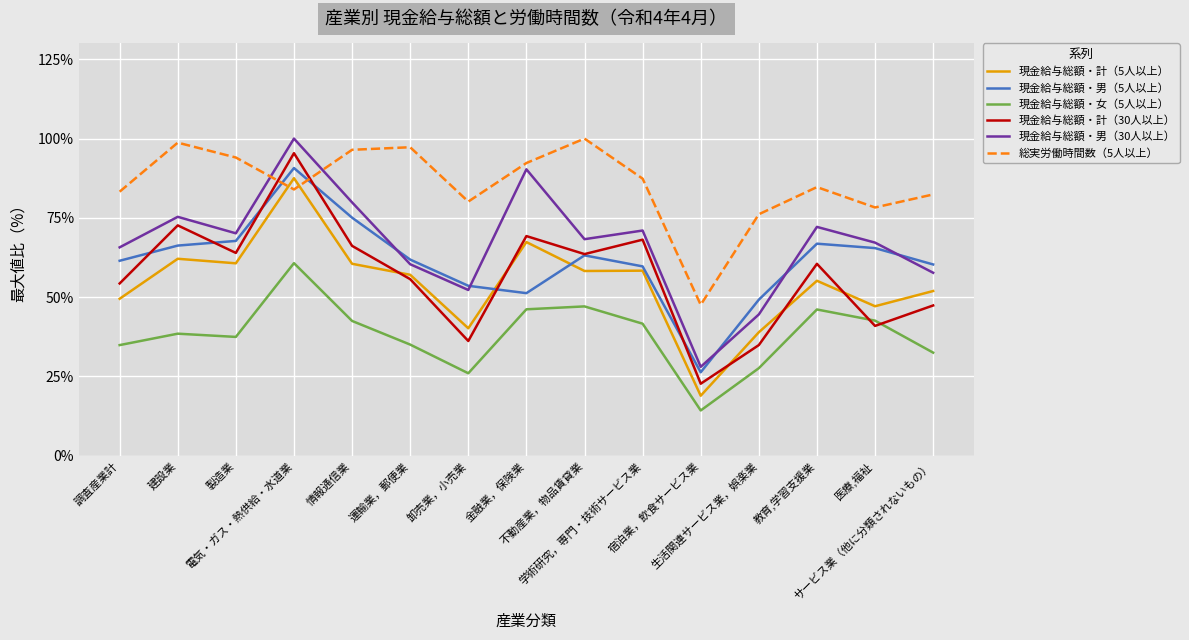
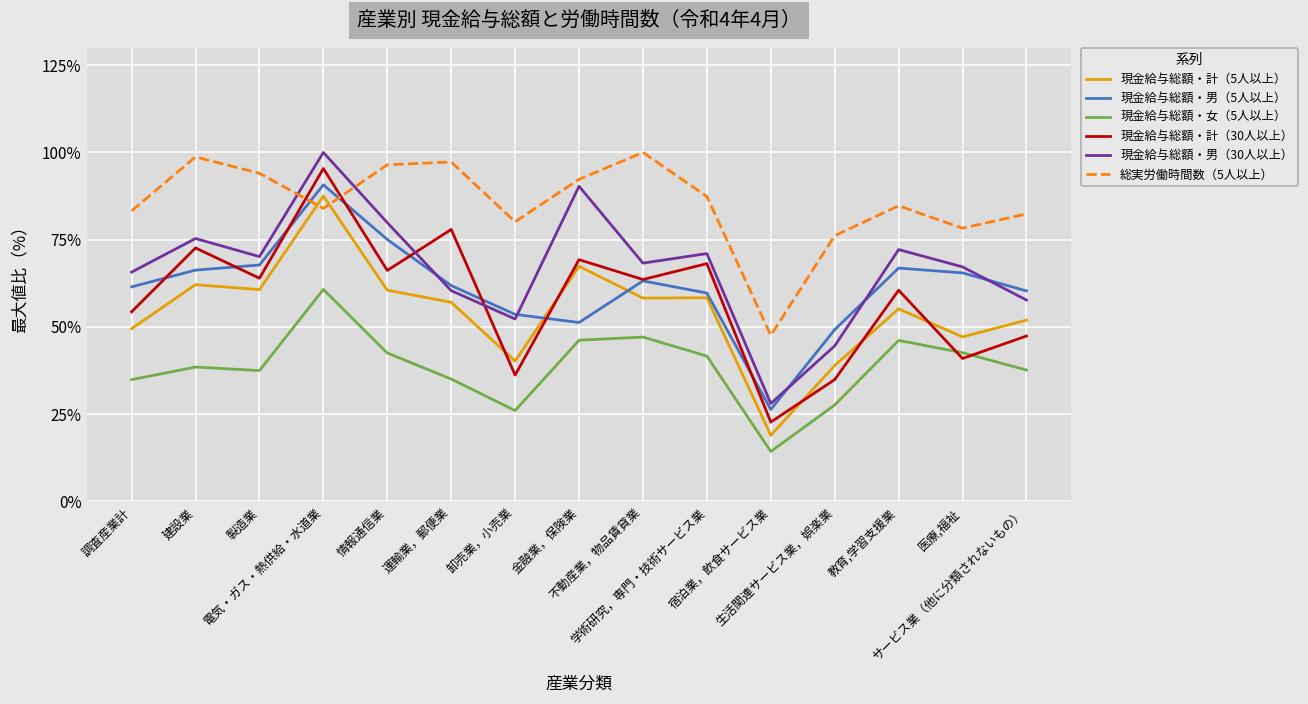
  {
    "現金給与総額・男（5人以上）": {
      "調査産業計": "61%",
      "建設業": "66%",
      "製造業": "68%",
      "電気・ガス・熱供給・水道業": "91%",
      "情報通信業": "75%",
      "運輸業，郵便業": "62%",
      "卸売業，小売業": "54%",
      "金融業，保険業": "51%",
      "学術研究，専門・技術サービス業": "60%",
      "宿泊業，飲食サービス業": "26%",
      "生活関連サービス業，娯楽業": "49%",
      "教育,学習支援業": "67%",
      "医療,福祉": "65%",
      "サービス業（他に分類されないもの）": "60%"
    },
    "現金給与総額・女（5人以上）": {
      "調査産業計": "35%",
      "建設業": "38%",
      "製造業": "37%",
      "電気・ガス・熱供給・水道業": "61%",
      "情報通信業": "43%",
      "運輸業，郵便業": "35%",
      "卸売業，小売業": "26%",
      "金融業，保険業": "46%",
      "不動産業，物品賃貸業": "47%",
      "学術研究，専門・技術サービス業": "42%",
      "宿泊業，飲食サービス業": "14%",
      "生活関連サービス業，娯楽業": "28%",
      "教育,学習支援業": "46%",
      "医療,福祉": "43%",
-     "サービス業（他に分類されないもの）": "33%"
+     "サービス業（他に分類されないもの）": "38%"
    },
    "現金給与総額・計（30人以上）": {
      "調査産業計": "54%",
      "建設業": "73%",
      "製造業": "64%",
      "電気・ガス・熱供給・水道業": "95%",
      "情報通信業": "66%",
-     "運輸業，郵便業": "56%",
+     "運輸業，郵便業": "78%",
      "卸売業，小売業": "36%",
      "金融業，保険業": "69%",
      "学術研究，専門・技術サービス業": "68%",
      "宿泊業，飲食サービス業": "23%",
      "生活関連サービス業，娯楽業": "35%",
      "教育,学習支援業": "61%",
      "医療,福祉": "41%",
      "サービス業（他に分類されないもの）": "47%"
    },
    "現金給与総額・男（30人以上）": {
      "調査産業計": "66%",
      "建設業": "75%",
      "製造業": "70%",
      "電気・ガス・熱供給・水道業": "100%",
      "情報通信業": "80%",
      "運輸業，郵便業": "60%",
      "卸売業，小売業": "52%",
      "金融業，保険業": "90%",
      "不動産業，物品賃貸業": "68%",
      "学術研究，専門・技術サービス業": "71%",
      "宿泊業，飲食サービス業": "28%",
      "生活関連サービス業，娯楽業": "45%",
      "教育,学習支援業": "72%",
      "医療,福祉": "67%",
      "サービス業（他に分類されないもの）": "58%"
    }
  }
